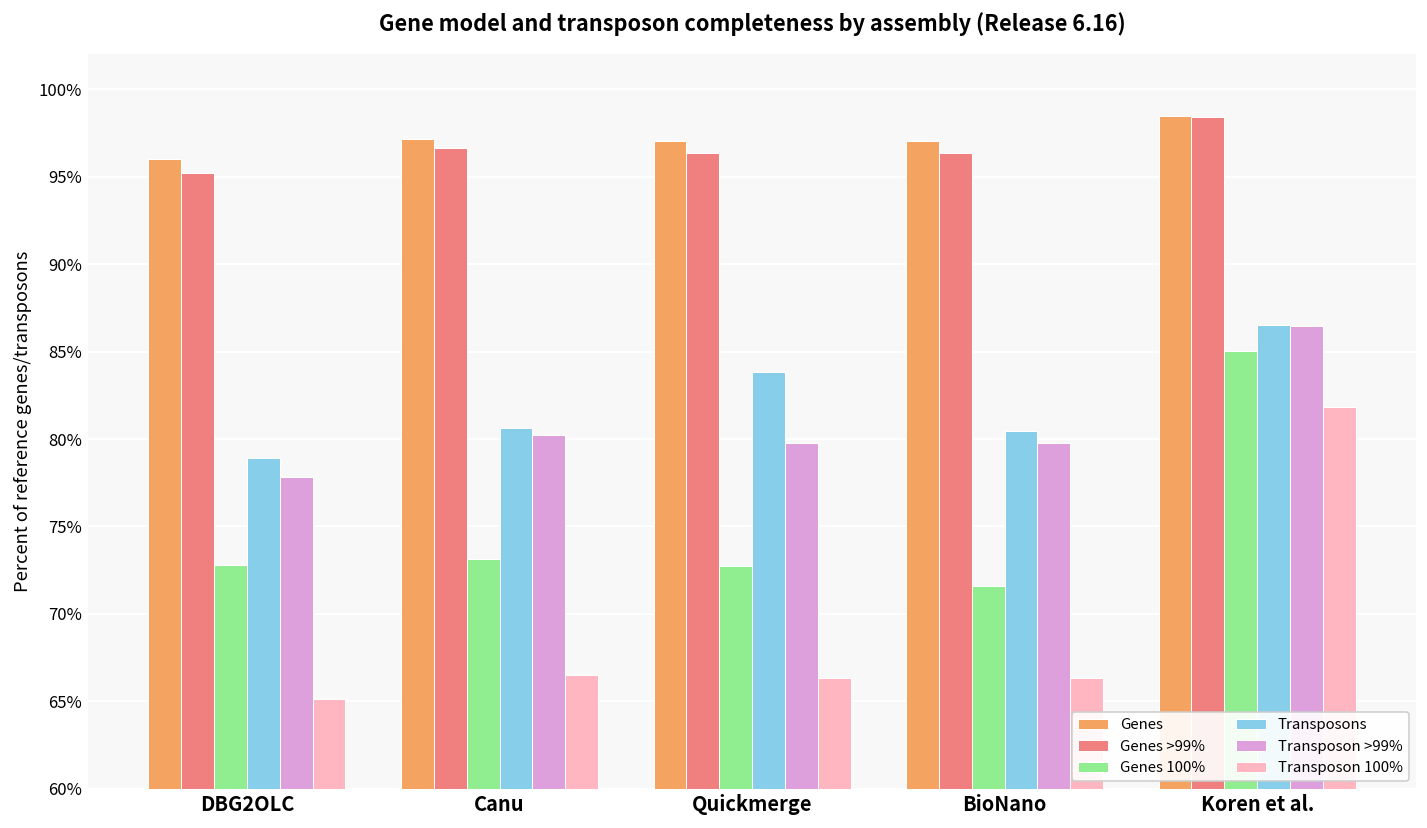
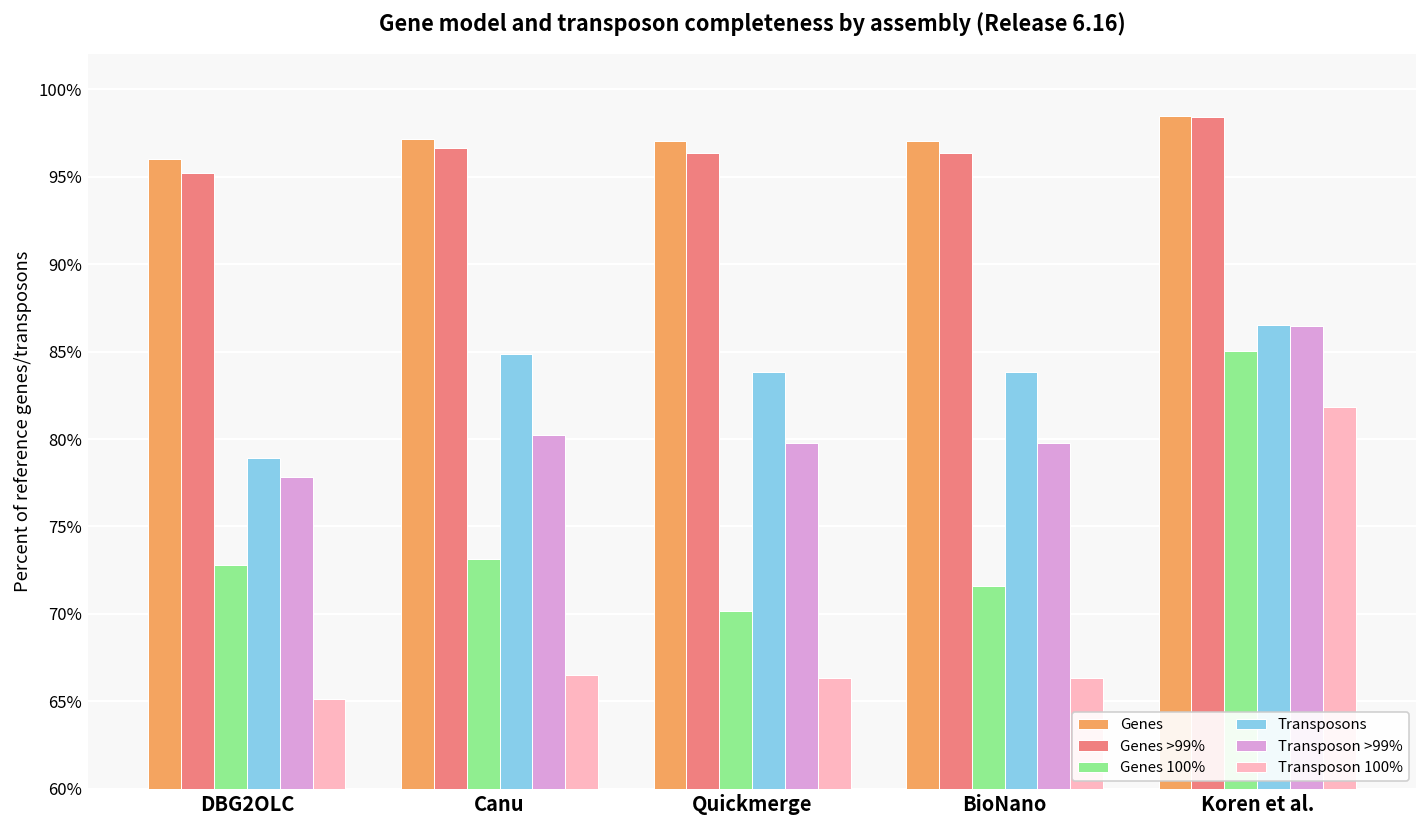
  {
    "Genes 100%": {
      "DBG2OLC": "72.8%",
      "Canu": "73.1%",
-     "Quickmerge": "72.7%",
+     "Quickmerge": "70.2%",
      "BioNano": "71.6%",
      "Koren et al.": "85.0%"
    },
    "Transposons": {
      "DBG2OLC": "78.9%",
-     "Canu": "80.6%",
+     "Canu": "84.8%",
      "Quickmerge": "83.8%",
-     "BioNano": "80.5%",
+     "BioNano": "83.8%",
      "Koren et al.": "86.5%"
    }
  }
